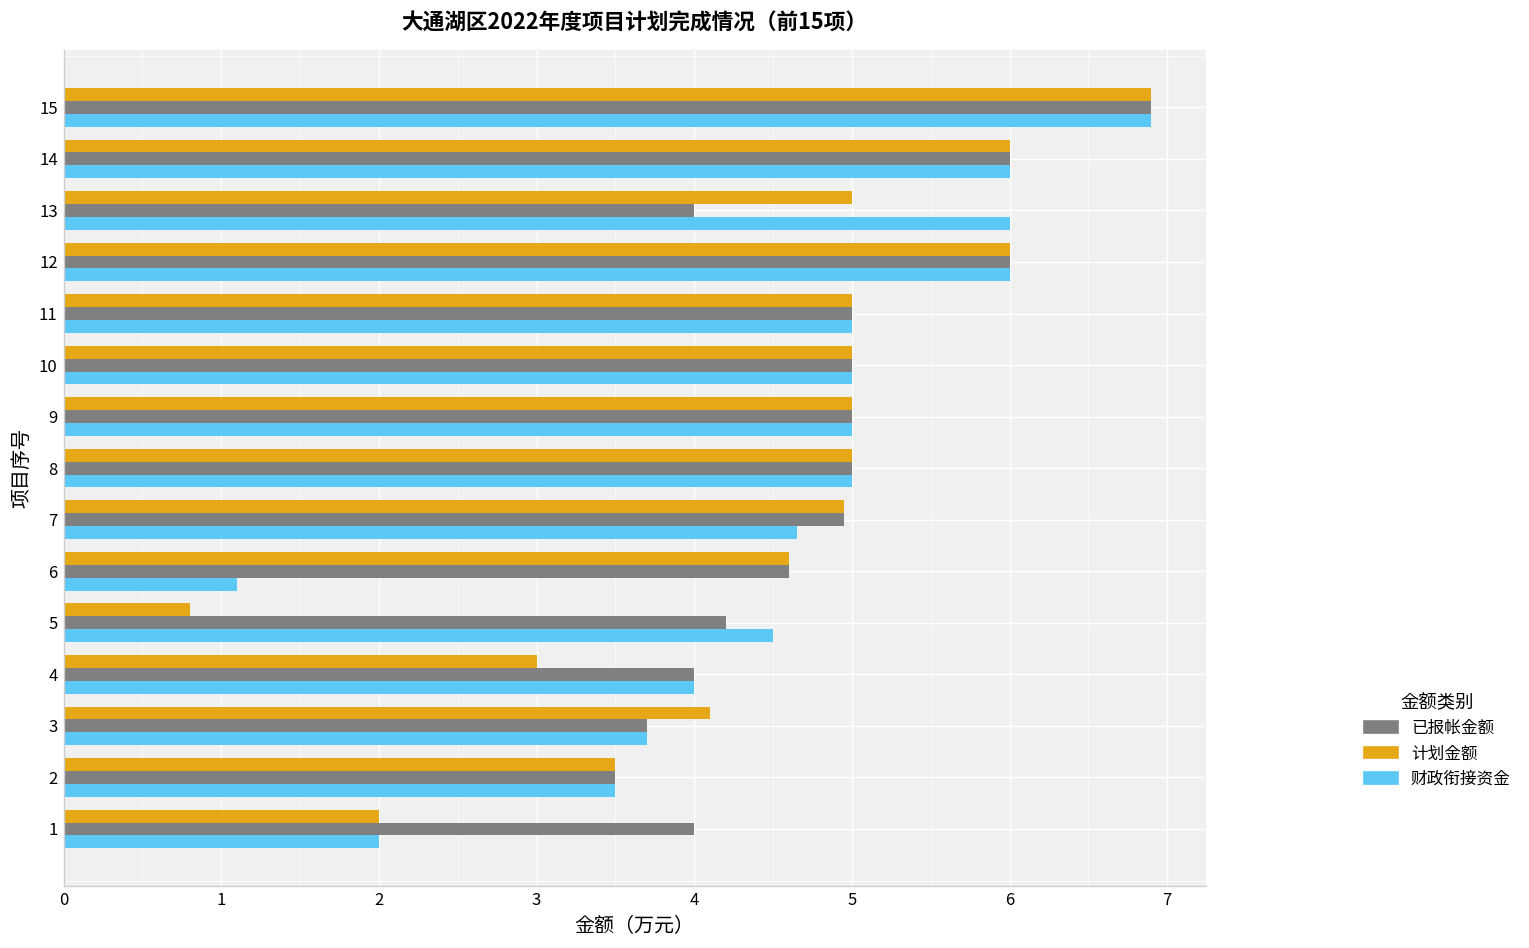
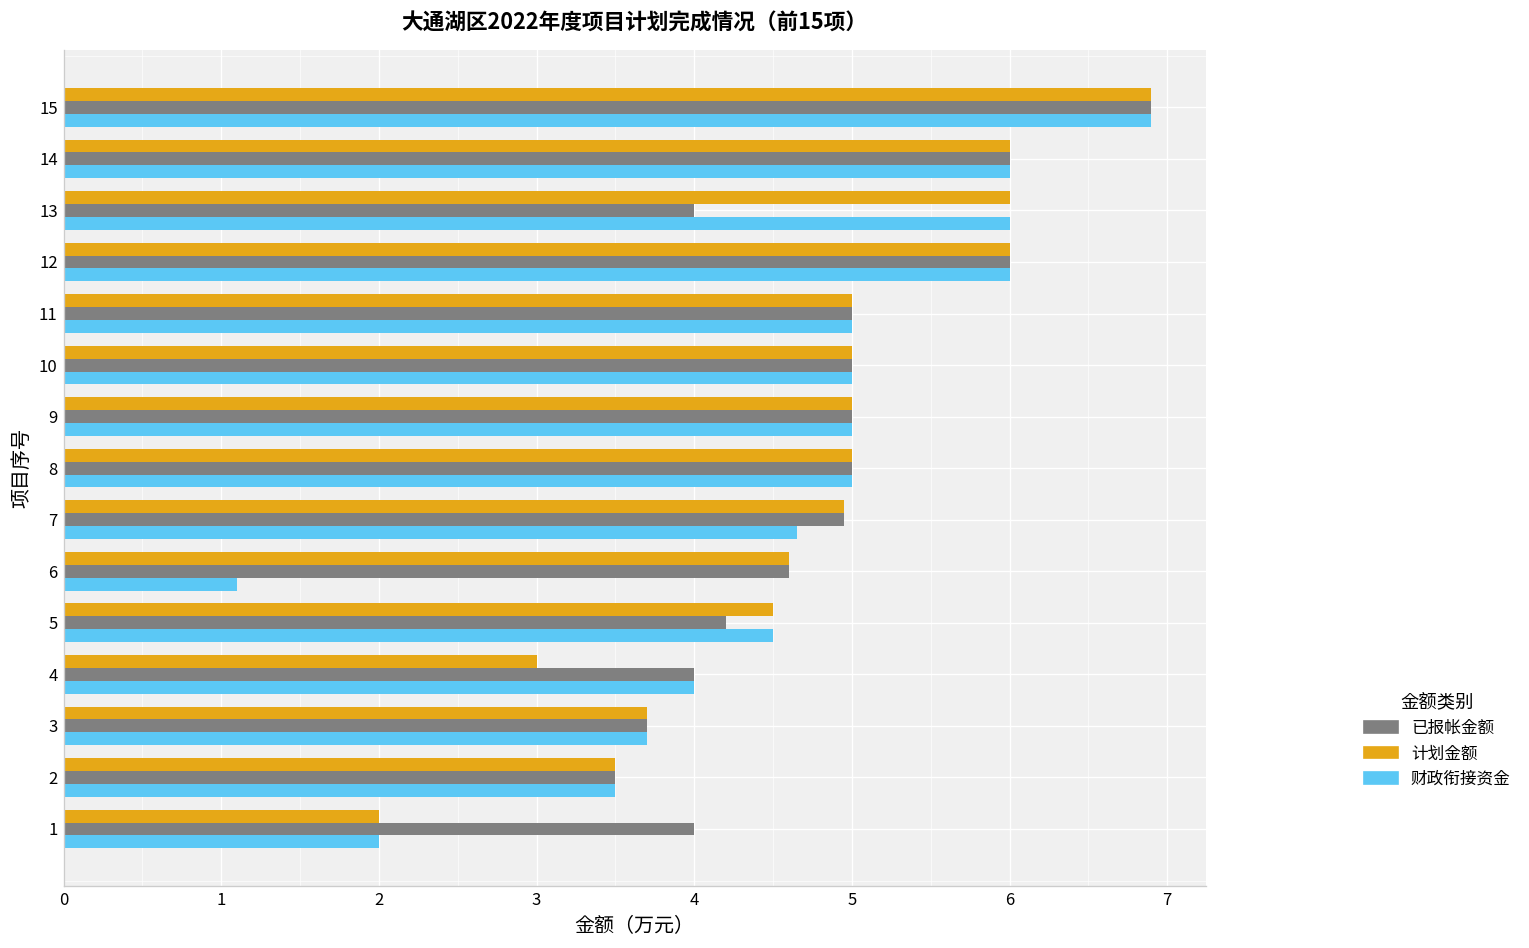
  {
    "计划金额": {
      "15": 6.9,
      "14": 6.0,
-     "13": 5,
+     "13": 6,
      "12": 6.0,
      "11": 5.0,
      "10": 5.0,
      "9": 5.0,
      "8": 5.0,
      "7": 4.95,
      "6": 4.6,
-     "5": 0.8,
+     "5": 4.5,
      "4": 3.0,
-     "3": 4.1,
+     "3": 3.7,
      "2": 3.5,
      "1": 2.0
    },
    "已报帐金额": {
      "15": 6.9,
      "14": 6.0,
      "13": 4.0,
      "12": 6.0,
      "11": 5.0,
      "10": 5.0,
      "9": 5.0,
      "8": 5.0,
      "7": 4.95,
      "6": 4.6,
      "5": 4.2,
      "4": 4.0,
      "3": 3.7,
      "2": 3.5,
      "1": 4.0
    },
    "财政衔接资金": {
      "15": 6.9,
      "14": 6.0,
      "13": 6.0,
      "12": 6.0,
      "11": 5.0,
      "10": 5.0,
      "9": 5.0,
      "8": 5.0,
      "7": 4.65,
      "6": 1.1,
      "5": 4.5,
      "4": 4.0,
      "3": 3.7,
      "2": 3.5,
      "1": 2.0
    }
  }
